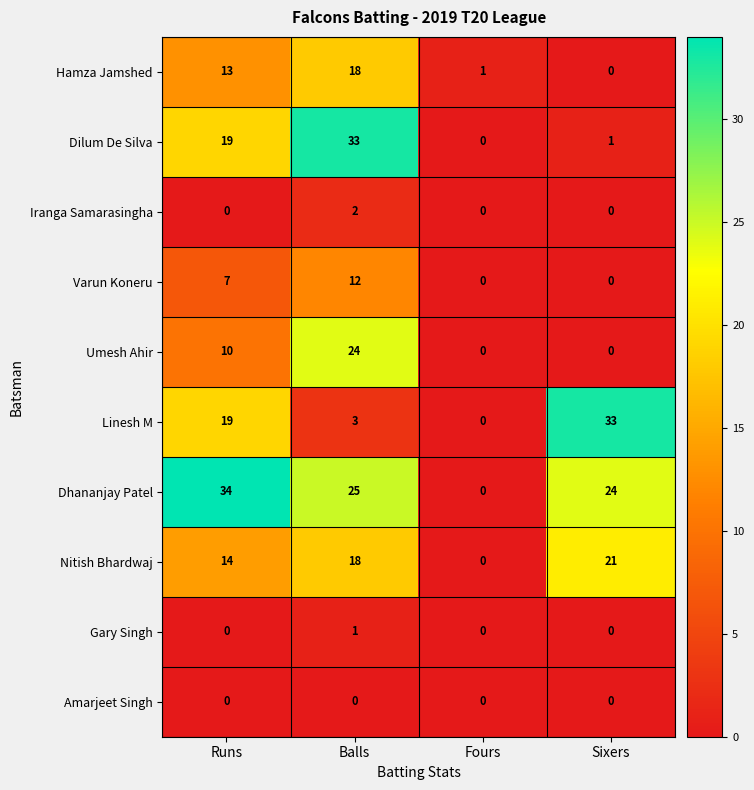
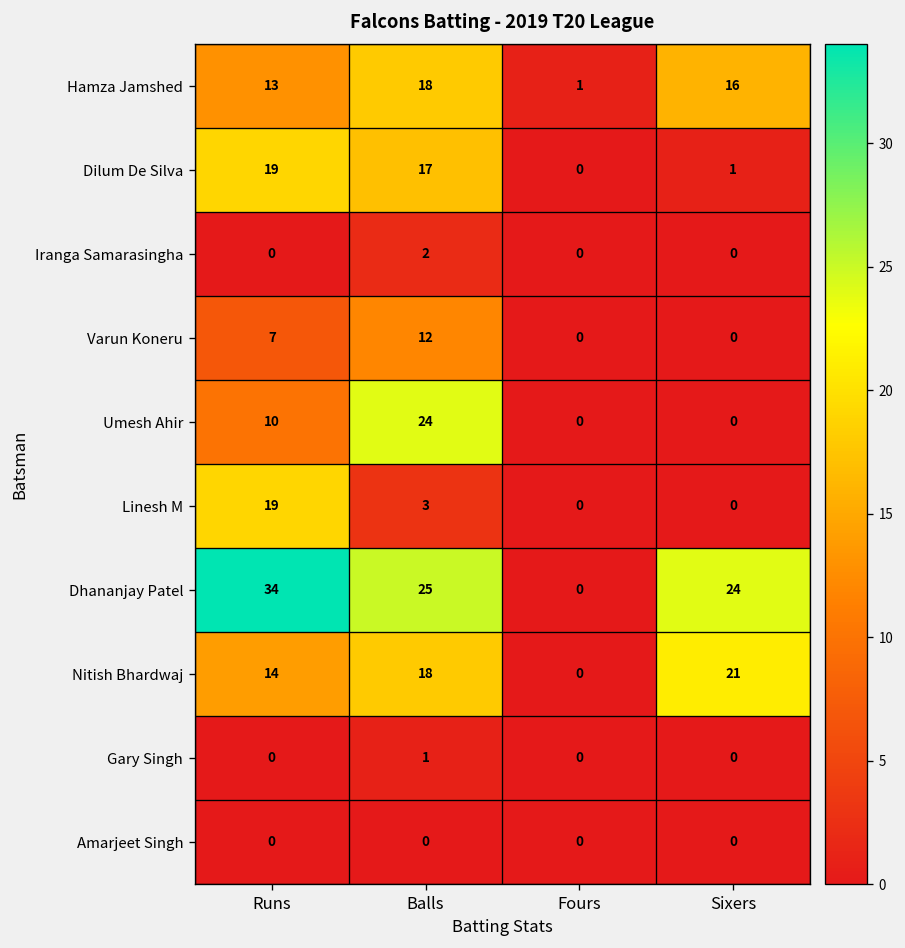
  {
    "Hamza Jamshed": {
      "Runs": 13,
      "Balls": 18,
      "Fours": 1,
-     "Sixers": 0
+     "Sixers": 16
    },
    "Dilum De Silva": {
      "Runs": 19,
-     "Balls": 33,
+     "Balls": 17,
      "Fours": 0,
      "Sixers": 1
    },
    "Iranga Samarasingha": {
      "Runs": 0,
      "Balls": 2,
      "Fours": 0,
      "Sixers": 0
    },
    "Varun Koneru": {
      "Runs": 7,
      "Balls": 12,
      "Fours": 0,
      "Sixers": 0
    },
    "Umesh Ahir": {
      "Runs": 10,
      "Balls": 24,
      "Fours": 0,
      "Sixers": 0
    },
    "Linesh M": {
      "Runs": 19,
      "Balls": 3,
      "Fours": 0,
-     "Sixers": 33
+     "Sixers": 0
    },
    "Dhananjay Patel": {
      "Runs": 34,
      "Balls": 25,
      "Fours": 0,
      "Sixers": 24
    },
    "Nitish Bhardwaj": {
      "Runs": 14,
      "Balls": 18,
      "Fours": 0,
      "Sixers": 21
    },
    "Gary Singh": {
      "Runs": 0,
      "Balls": 1,
      "Fours": 0,
      "Sixers": 0
    },
    "Amarjeet Singh": {
      "Runs": 0,
      "Balls": 0,
      "Fours": 0,
      "Sixers": 0
    }
  }
